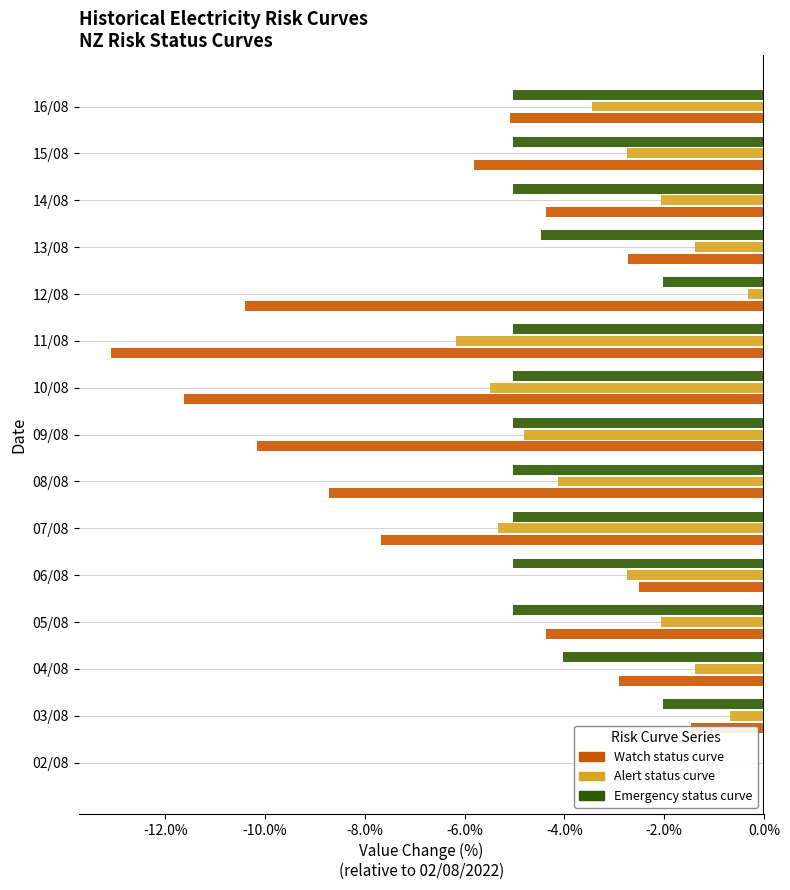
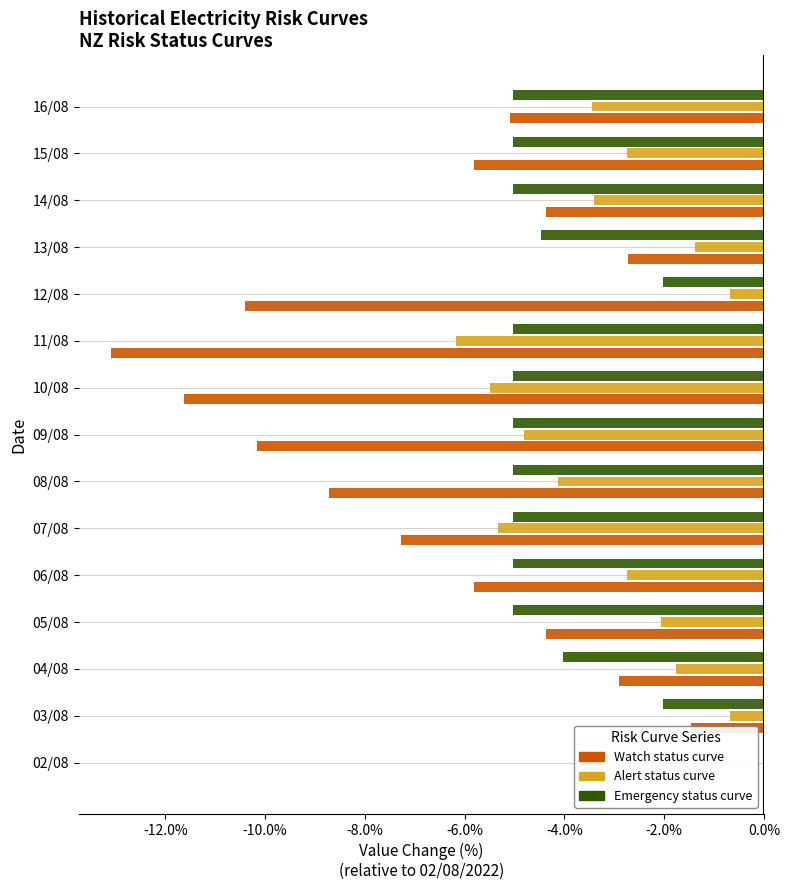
  {
    "Watch status curve": {
      "16/08": "-5.1%",
      "15/08": "-5.8%",
      "14/08": "-4.4%",
      "13/08": "-2.7%",
      "12/08": "-10.4%",
      "11/08": "-13.1%",
      "10/08": "-11.6%",
      "09/08": "-10.2%",
      "08/08": "-8.7%",
-     "07/08": "-7.7%",
-     "06/08": "-2.5%",
+     "07/08": "-7.3%",
+     "06/08": "-5.8%",
      "05/08": "-4.4%",
      "04/08": "-2.9%",
      "02/08": "0.0%"
    },
    "Alert status curve": {
      "16/08": "-3.4%",
      "15/08": "-2.7%",
-     "14/08": "-2.1%",
+     "14/08": "-3.4%",
      "13/08": "-1.4%",
-     "12/08": "-0.3%",
+     "12/08": "-0.7%",
      "11/08": "-6.2%",
      "10/08": "-5.5%",
      "09/08": "-4.8%",
      "08/08": "-4.1%",
      "07/08": "-5.3%",
      "06/08": "-2.7%",
      "05/08": "-2.1%",
-     "04/08": "-1.4%",
+     "04/08": "-1.8%",
      "03/08": "-0.7%",
      "02/08": "0.0%"
    },
    "Emergency status curve": {
      "16/08": "-5.0%",
      "15/08": "-5.0%",
      "14/08": "-5.0%",
      "13/08": "-4.5%",
      "12/08": "-2.0%",
      "11/08": "-5.0%",
      "10/08": "-5.0%",
      "09/08": "-5.0%",
      "08/08": "-5.0%",
      "07/08": "-5.0%",
      "06/08": "-5.0%",
      "05/08": "-5.0%",
      "04/08": "-4.0%",
      "03/08": "-2.0%",
      "02/08": "0.0%"
    }
  }
